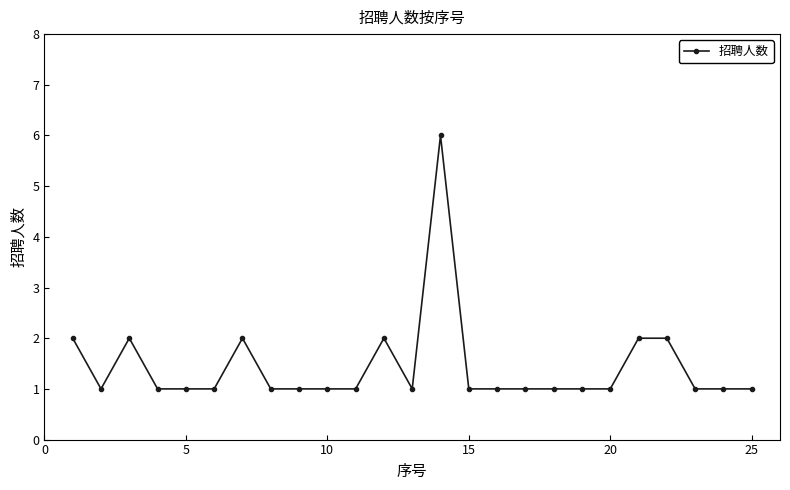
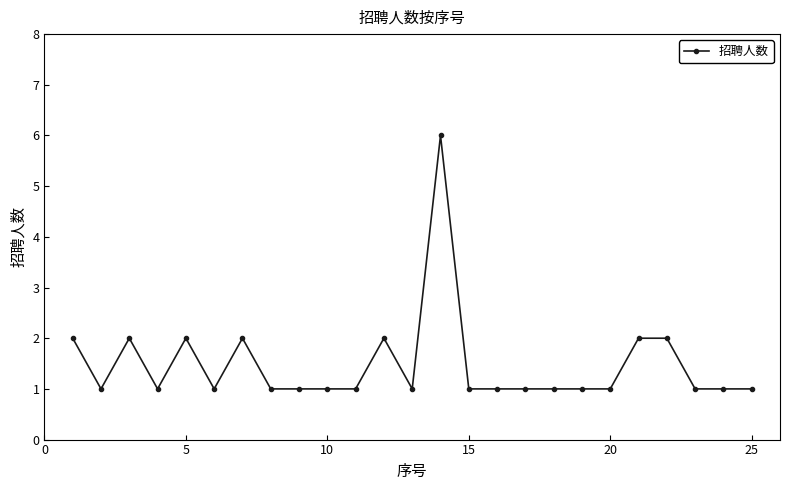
  {
-   "5": 1,
+   "5": 2,
    "10": 1,
    "15": 1,
    "20": 1,
    "25": 1
  }
